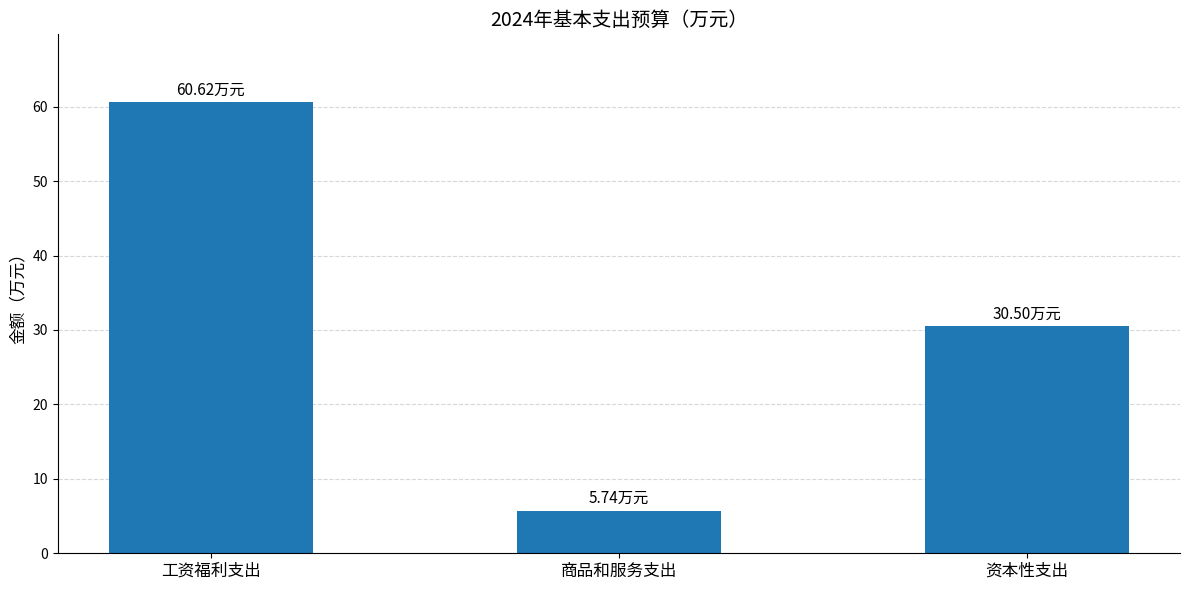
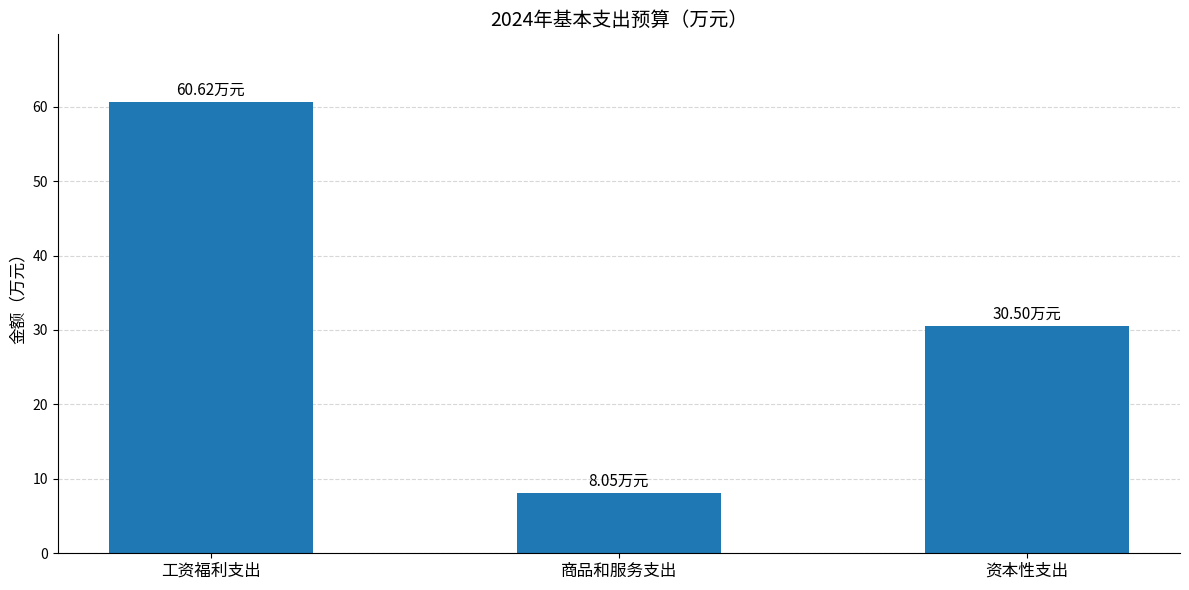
  {
    "工资福利支出": 60.62,
-   "商品和服务支出": 5.74,
+   "商品和服务支出": 8.05,
    "资本性支出": 30.50
  }
